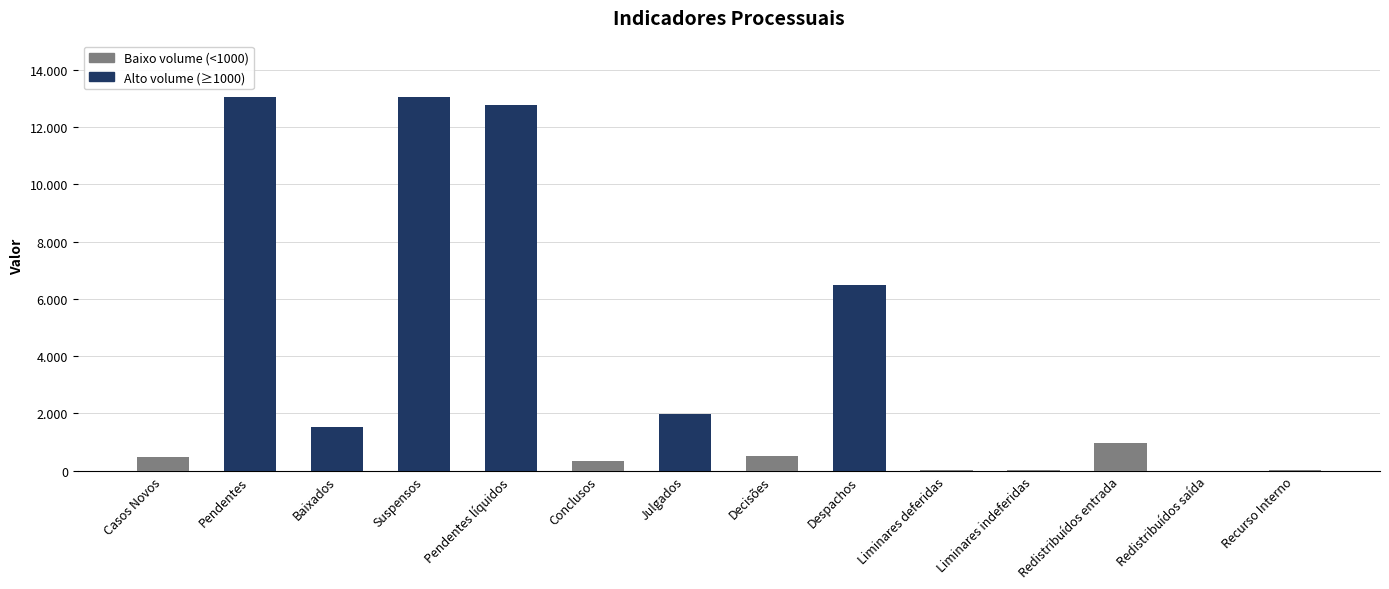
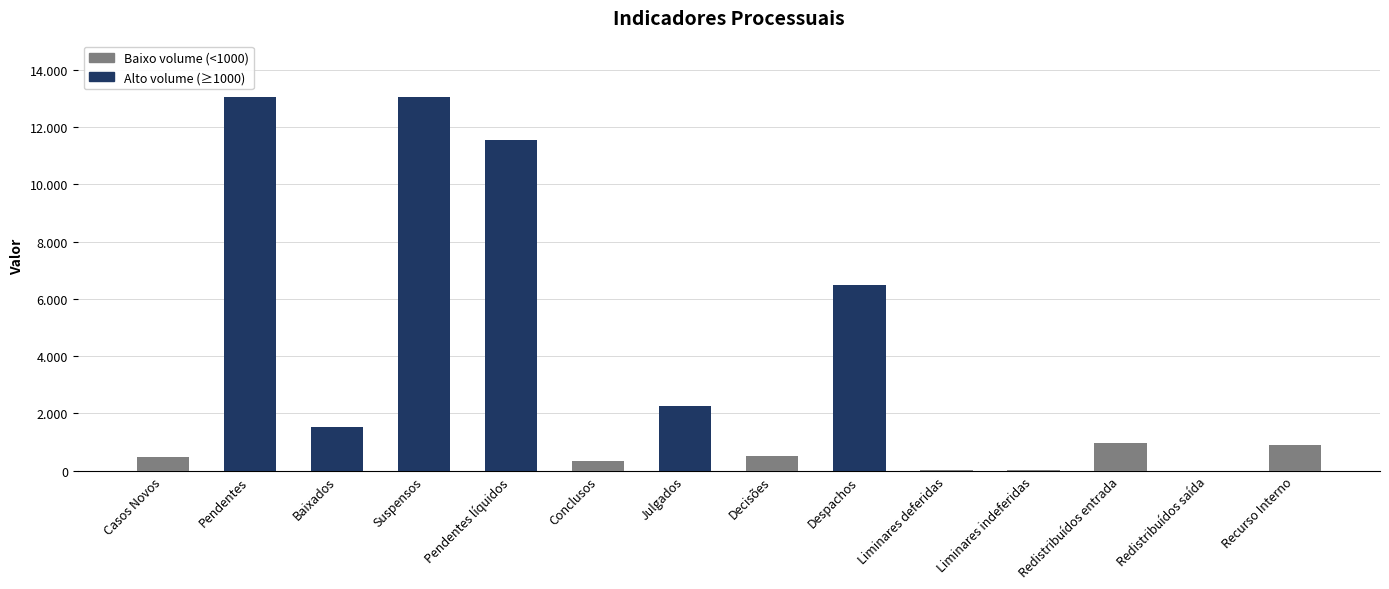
  {
    "Alto volume (≥1000)": {
      "Pendentes": 13.1,
      "Baixados": 1.5,
      "Suspensos": 13.1,
-     "Pendentes líquidos": 12.8,
-     "Julgados": 2.0,
+     "Pendentes líquidos": 11.6,
+     "Julgados": 2.3,
      "Despachos": 6.5
    },
    "Baixo volume (<1000)": {
      "Casos Novos": 0.5,
      "Conclusos": 0.3,
      "Decisões": 0.5,
      "Redistribuídos entrada": 1.0,
-     "Recurso Interno": 0.0
+     "Recurso Interno": 0.9
    }
  }
